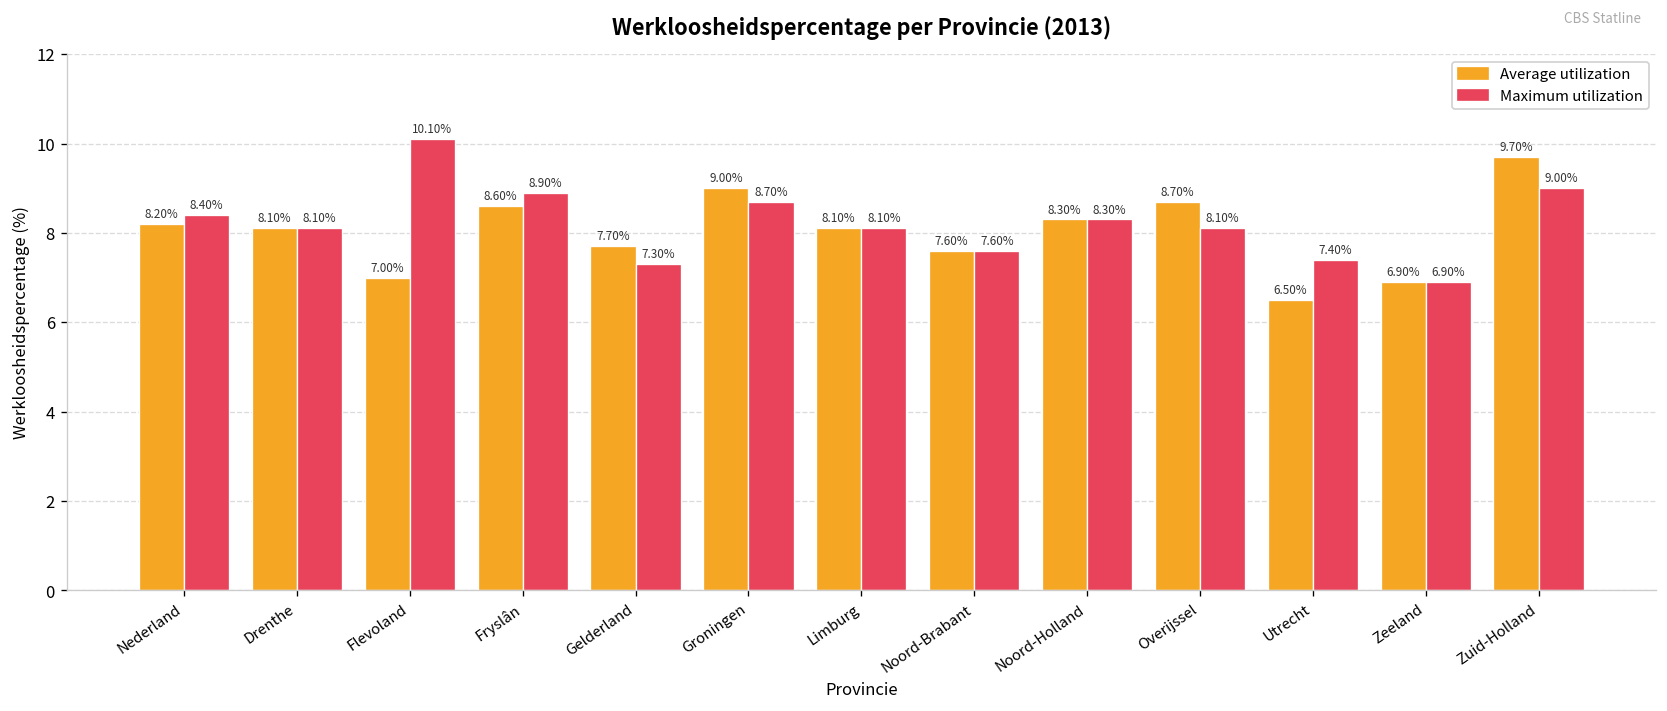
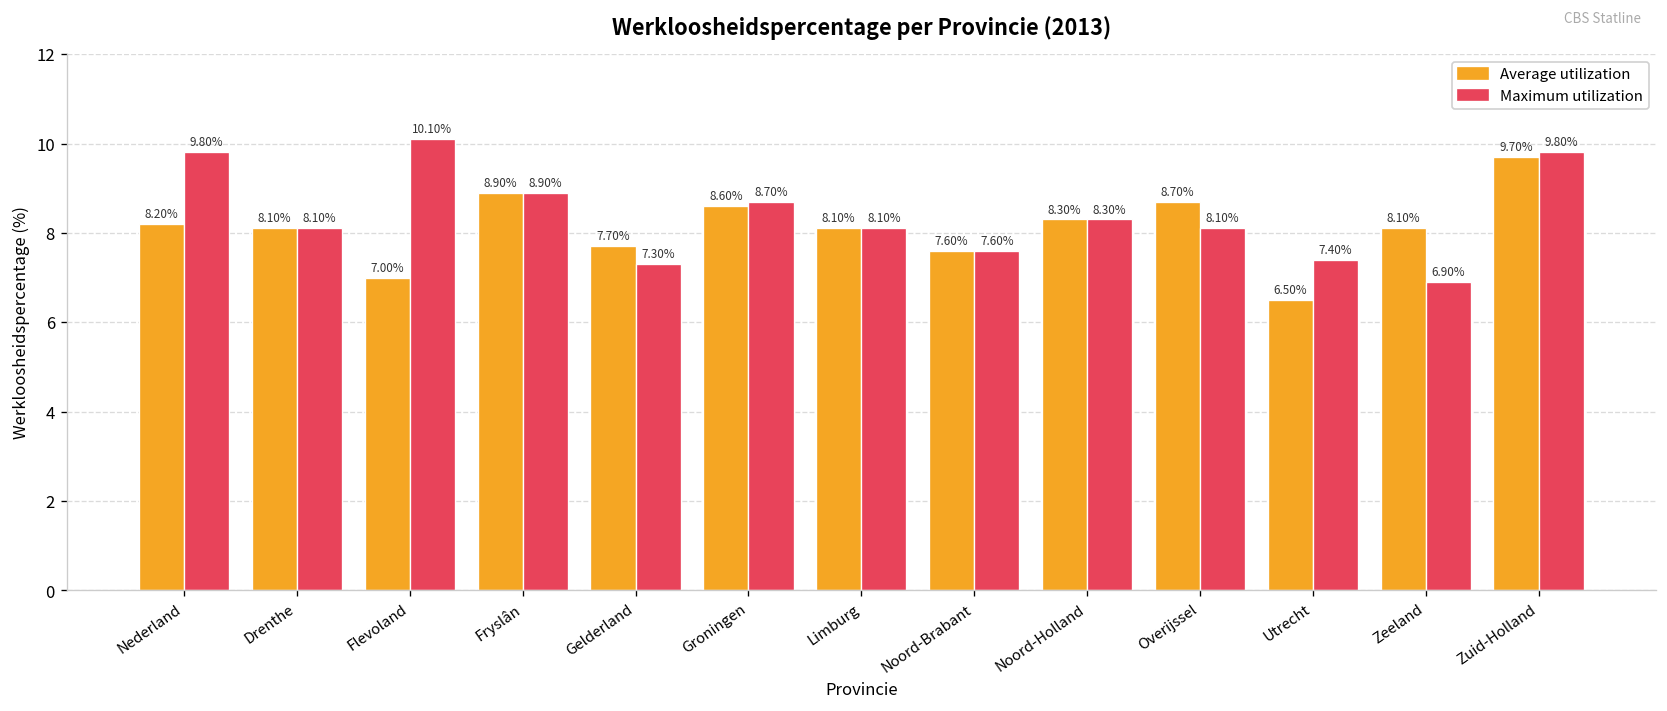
  {
    "Average utilization": {
      "Nederland": "8.20%",
      "Drenthe": "8.10%",
      "Flevoland": "7.00%",
-     "Fryslân": "8.60%",
+     "Fryslân": "8.90%",
      "Gelderland": "7.70%",
-     "Groningen": "9.00%",
+     "Groningen": "8.60%",
      "Limburg": "8.10%",
      "Noord-Brabant": "7.60%",
      "Noord-Holland": "8.30%",
      "Overijssel": "8.70%",
      "Utrecht": "6.50%",
-     "Zeeland": "6.90%",
+     "Zeeland": "8.10%",
      "Zuid-Holland": "9.70%"
    },
    "Maximum utilization": {
-     "Nederland": "8.40%",
+     "Nederland": "9.80%",
      "Drenthe": "8.10%",
      "Flevoland": "10.10%",
      "Fryslân": "8.90%",
      "Gelderland": "7.30%",
      "Groningen": "8.70%",
      "Limburg": "8.10%",
      "Noord-Brabant": "7.60%",
      "Noord-Holland": "8.30%",
      "Overijssel": "8.10%",
      "Utrecht": "7.40%",
      "Zeeland": "6.90%",
-     "Zuid-Holland": "9.00%"
+     "Zuid-Holland": "9.80%"
    }
  }
